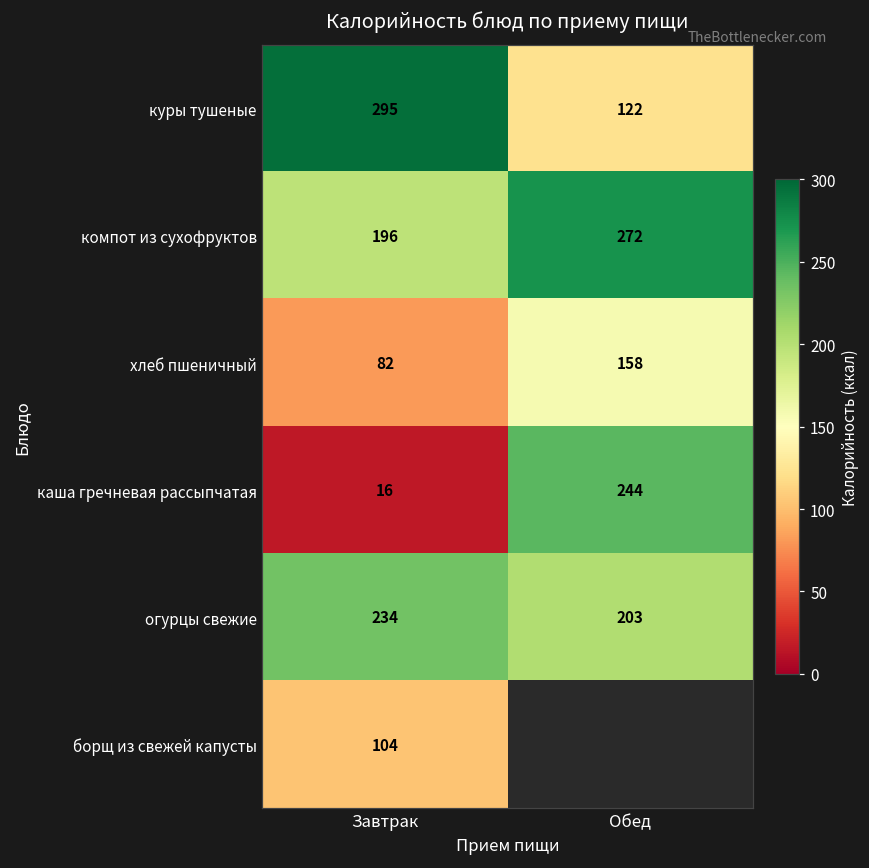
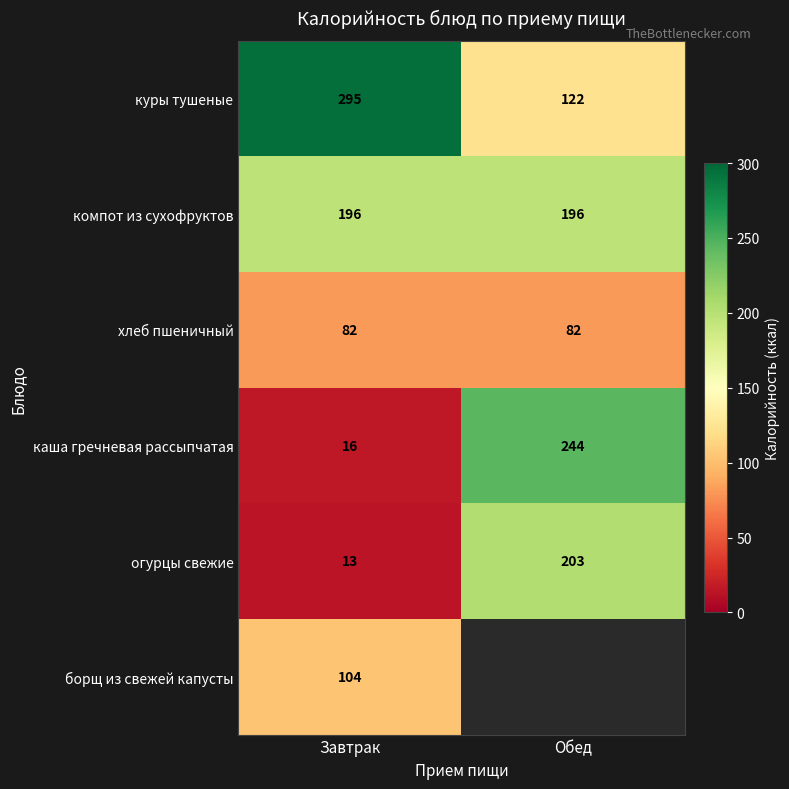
  {
    "куры тушеные": {
      "Завтрак": 295,
      "Обед": 122
    },
    "компот из сухофруктов": {
      "Завтрак": 196,
-     "Обед": 272
+     "Обед": 196
    },
    "хлеб пшеничный": {
      "Завтрак": 82,
-     "Обед": 158
+     "Обед": 82
    },
    "каша гречневая рассыпчатая": {
      "Завтрак": 16,
      "Обед": 244
    },
    "огурцы свежие": {
-     "Завтрак": 234,
+     "Завтрак": 13,
      "Обед": 203
    },
    "борщ из свежей капусты": {
      "Завтрак": 104
    }
  }
